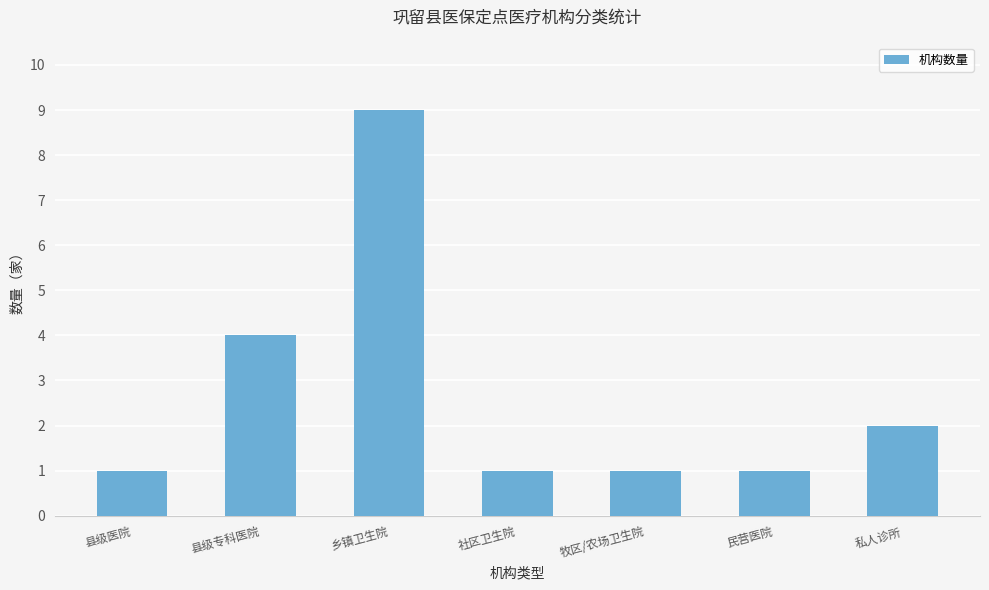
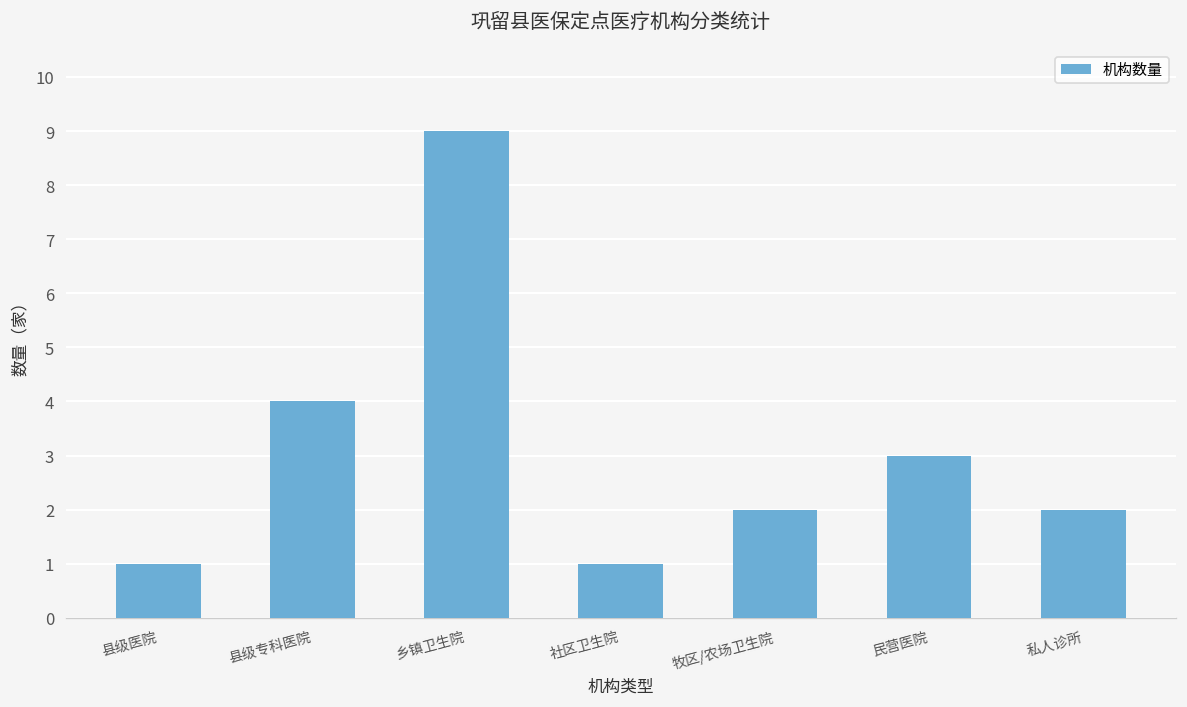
  {
    "县级医院": 1,
    "县级专科医院": 4,
    "乡镇卫生院": 9,
    "社区卫生院": 1,
-   "牧区/农场卫生院": 1,
-   "民营医院": 1,
+   "牧区/农场卫生院": 2,
+   "民营医院": 3,
    "私人诊所": 2
  }
